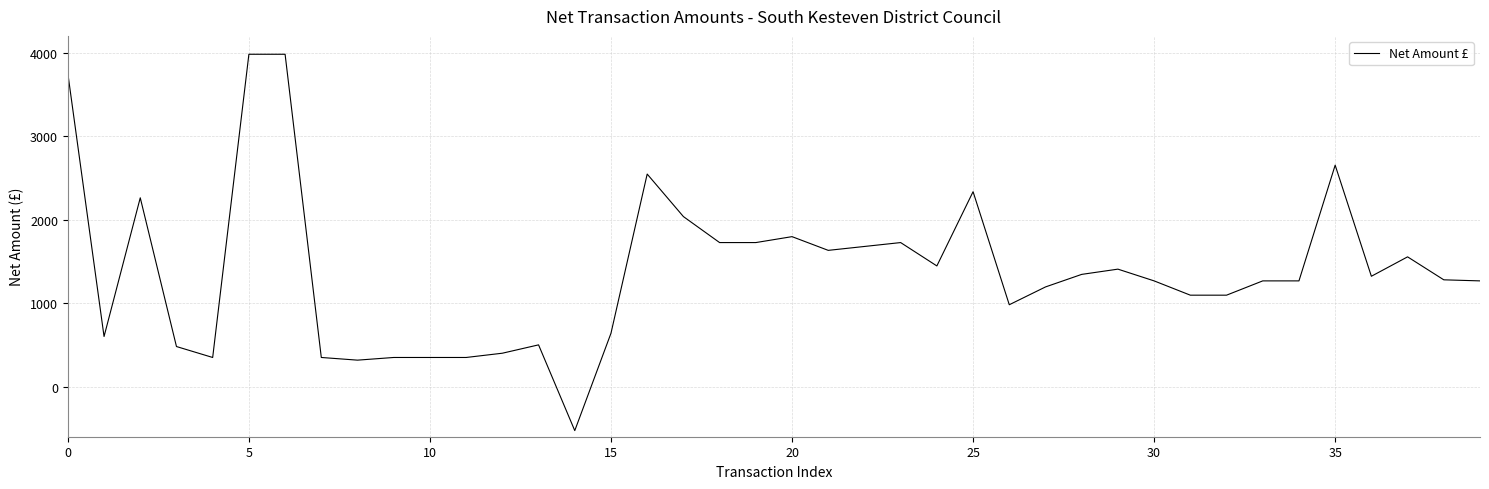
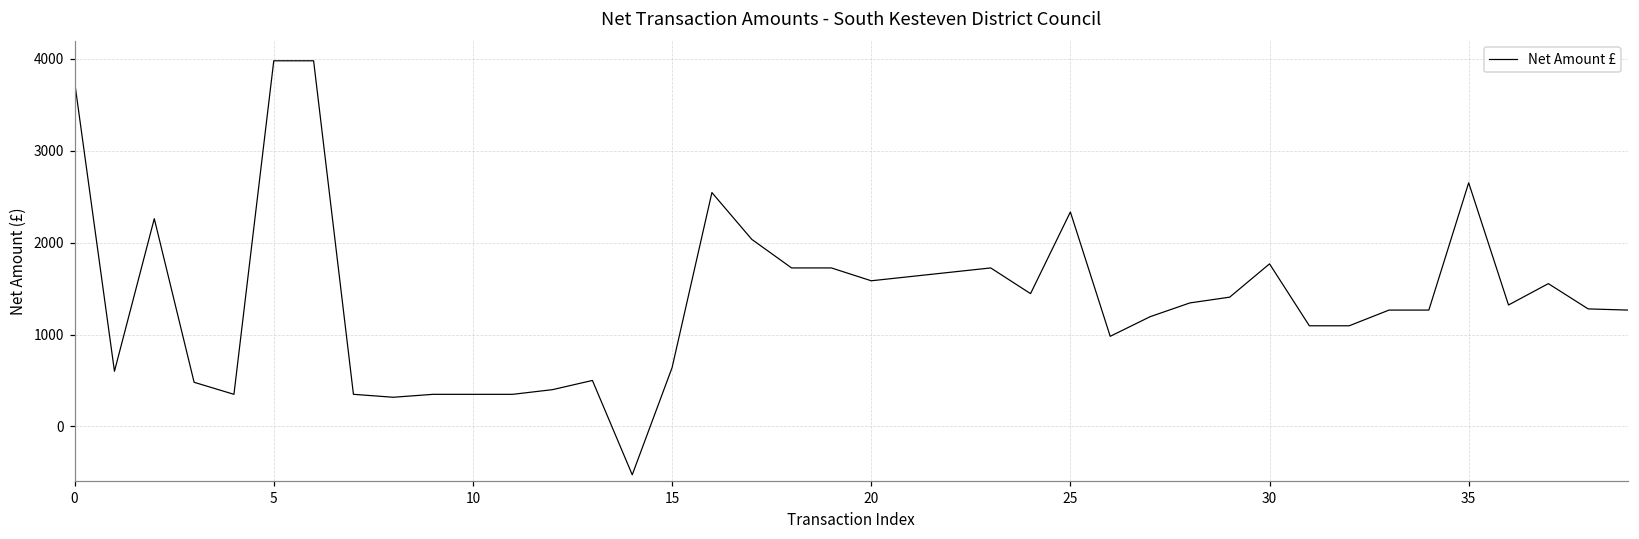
  {
    "0": 3800,
    "5": 4000,
    "10": 300,
    "15": 600,
-   "20": 1800,
+   "20": 1600,
    "25": 2300,
-   "30": 1300,
+   "30": 1800,
    "35": 2700
  }
